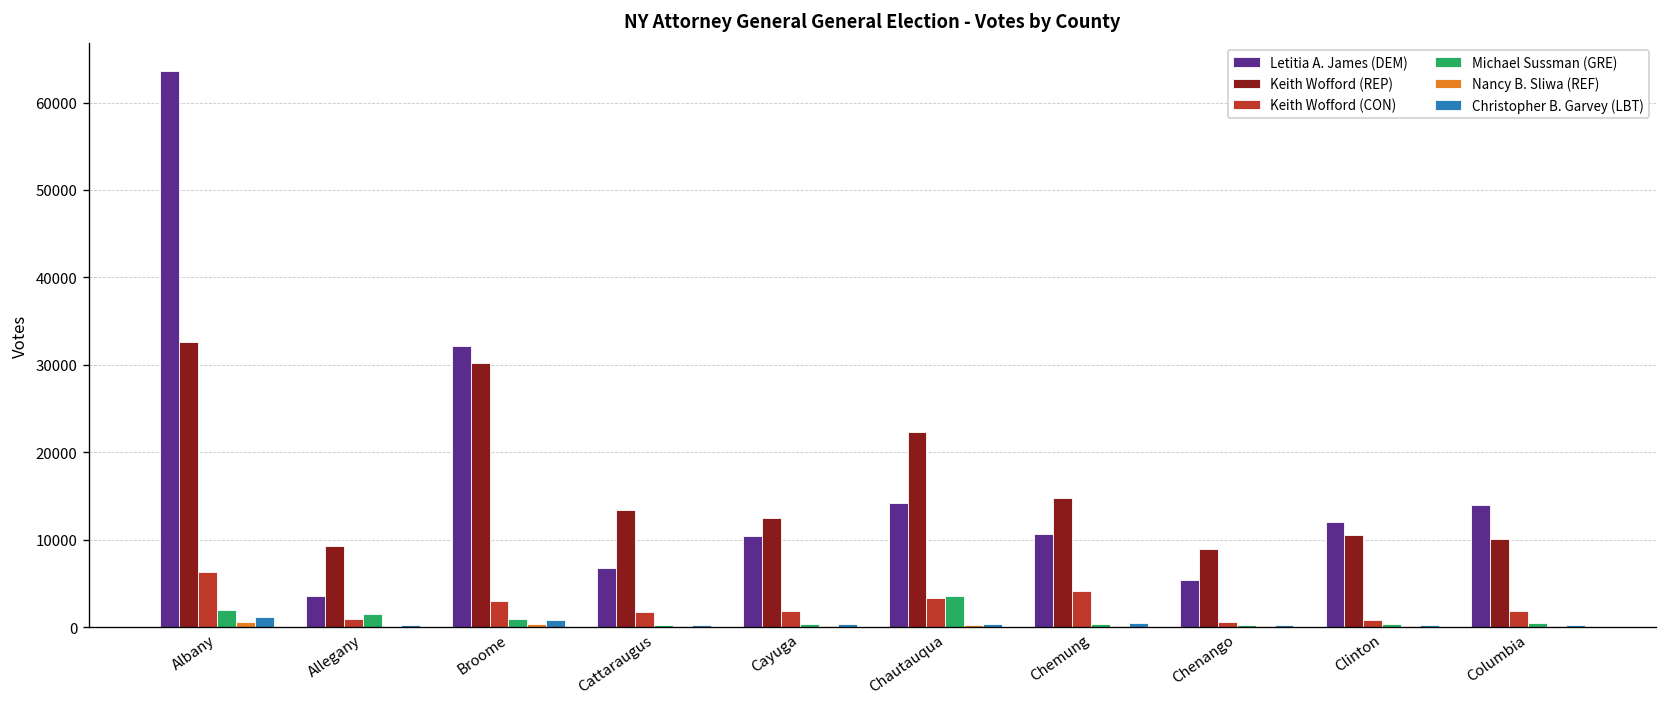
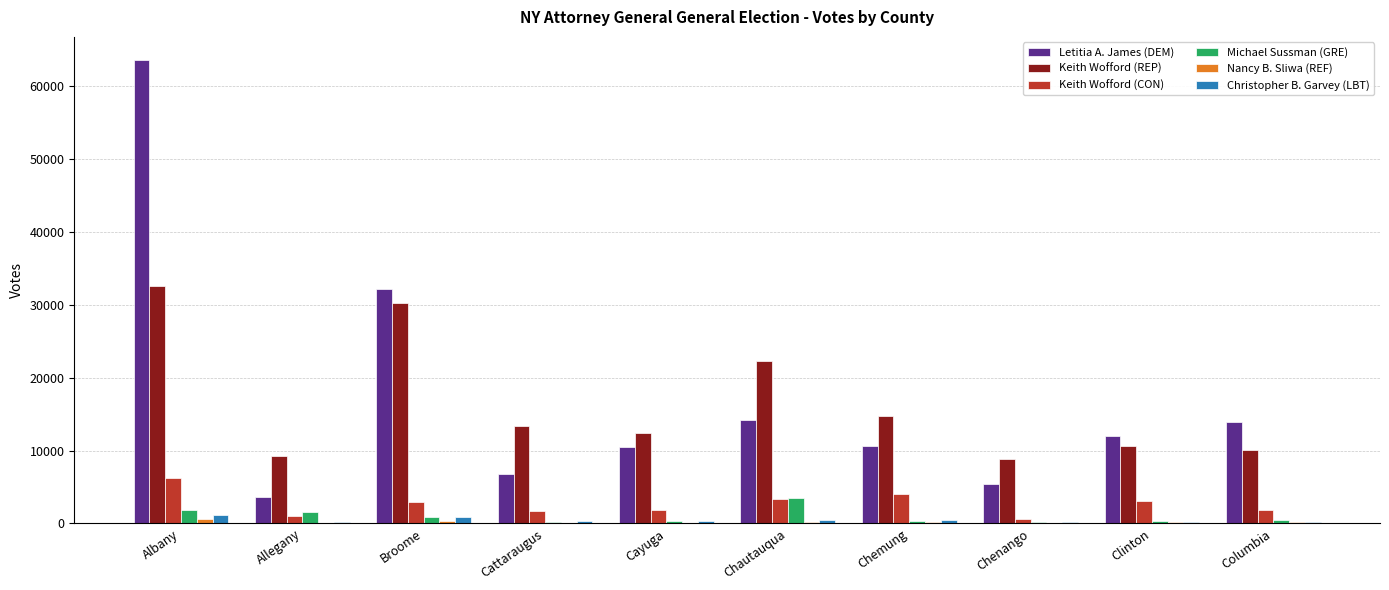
  {
    "Letitia A. James (DEM)": {
      "Albany": 64000,
      "Allegany": 4000,
      "Broome": 32000,
      "Cattaraugus": 7000,
      "Cayuga": 10000,
      "Chautauqua": 14000,
      "Chemung": 11000,
      "Chenango": 5000,
      "Clinton": 12000,
      "Columbia": 14000
    },
    "Keith Wofford (REP)": {
      "Albany": 33000,
      "Allegany": 9000,
      "Broome": 30000,
      "Cattaraugus": 13000,
      "Cayuga": 12000,
      "Chautauqua": 22000,
      "Chemung": 15000,
      "Chenango": 9000,
      "Clinton": 11000,
      "Columbia": 10000
    },
    "Keith Wofford (CON)": {
      "Albany": 6000,
      "Allegany": 1000,
      "Broome": 3000,
      "Cattaraugus": 2000,
      "Cayuga": 2000,
      "Chautauqua": 3000,
      "Chemung": 4000,
      "Chenango": 1000,
-     "Clinton": 1000,
+     "Clinton": 3000,
      "Columbia": 2000
    },
    "Michael Sussman (GRE)": {
      "Albany": 2000,
      "Allegany": 2000,
      "Broome": 1000,
      "Chautauqua": 4000,
      "Chemung": 0,
      "Columbia": 0
    },
    "Nancy B. Sliwa (REF)": {
      "Albany": 1000,
      "Broome": 0
    },
    "Christopher B. Garvey (LBT)": {
      "Albany": 1000,
      "Broome": 1000,
      "Chautauqua": 0,
      "Chemung": 0
    }
  }
